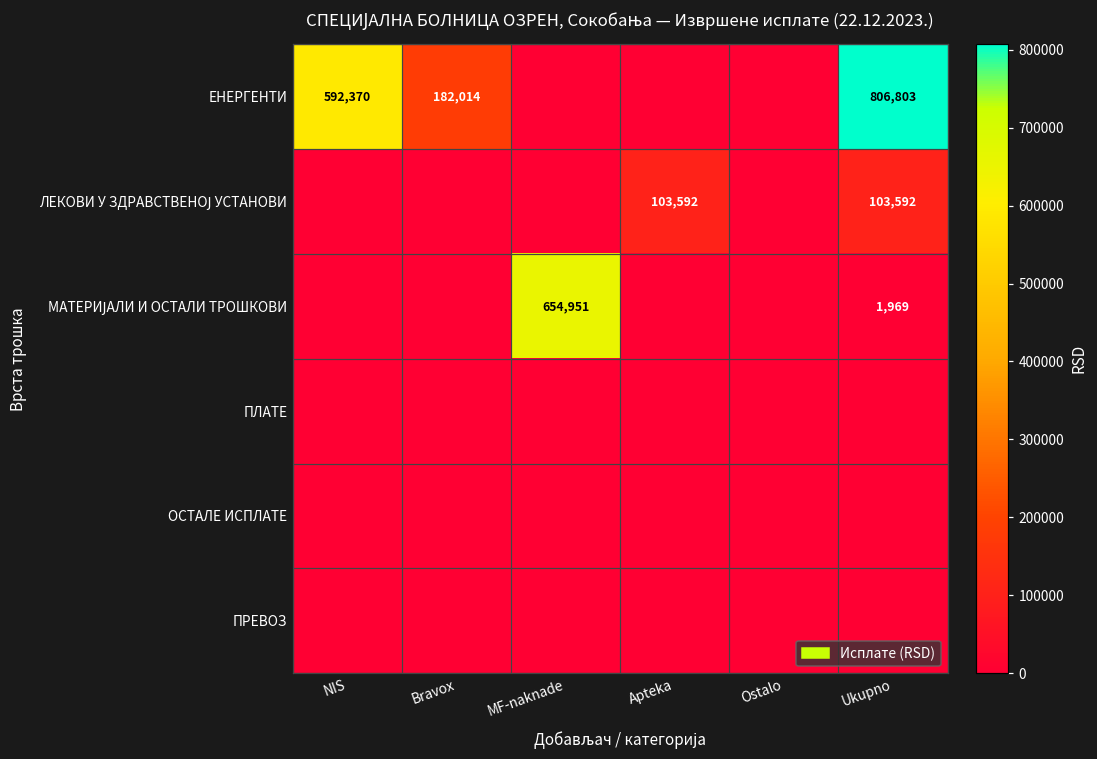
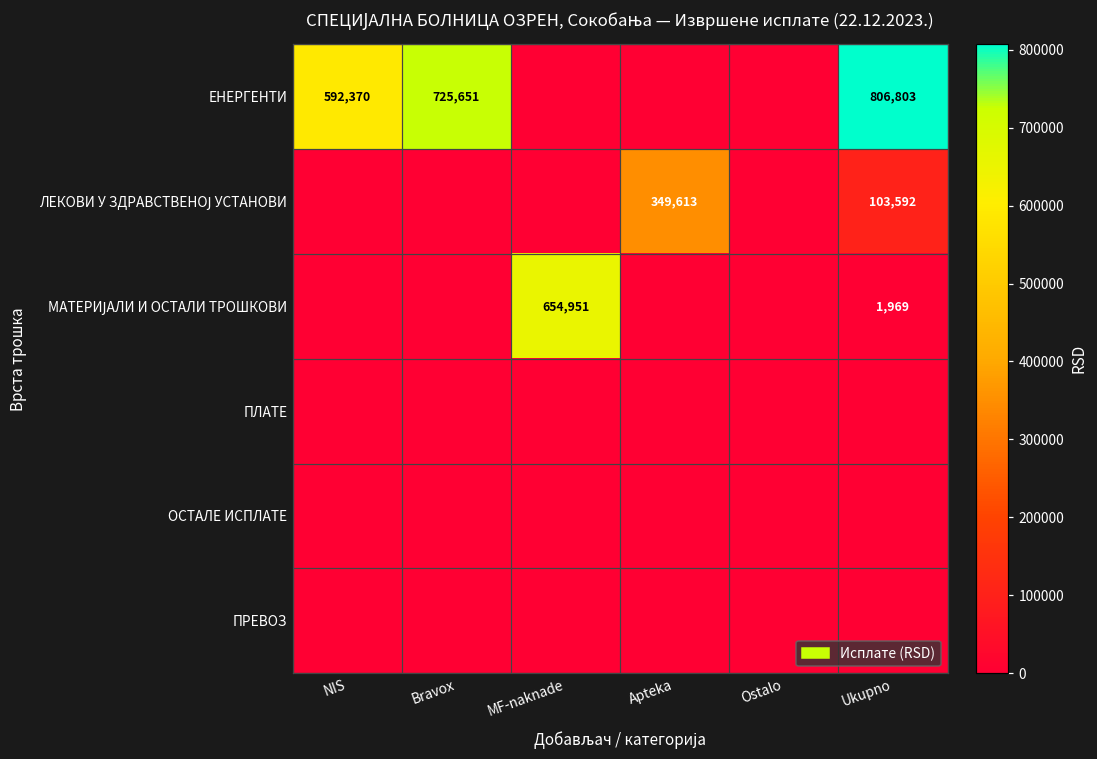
  {
    "ЕНЕРГЕНТИ": {
      "NIS": "592,370",
-     "Bravox": "182,014",
+     "Bravox": "725,651",
      "Ukupno": "806,803"
    },
    "ЛЕКОВИ У ЗДРАВСТВЕНОЈ УСТАНОВИ": {
-     "Apteka": "103,592",
+     "Apteka": "349,613",
      "Ukupno": "103,592"
    },
    "МАТЕРИЈАЛИ И ОСТАЛИ ТРОШКОВИ": {
      "MF-naknade": "654,951",
      "Ukupno": "1,969"
    }
  }
